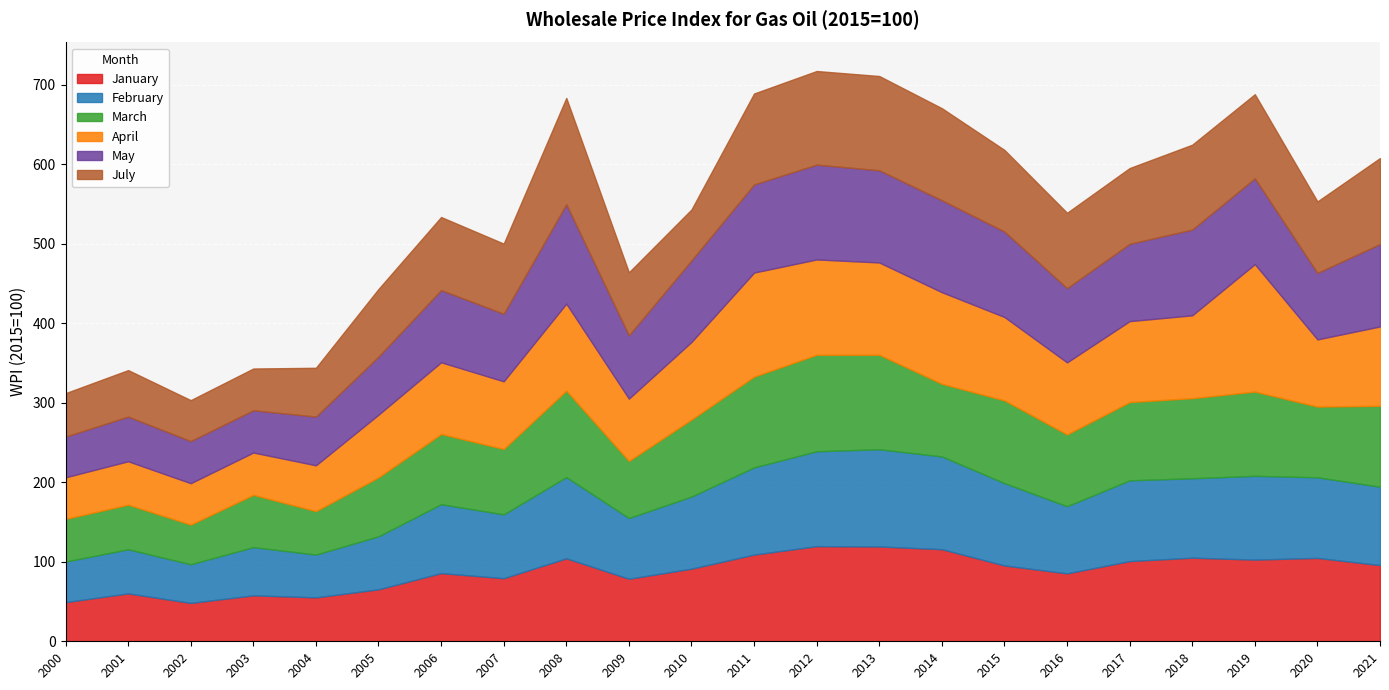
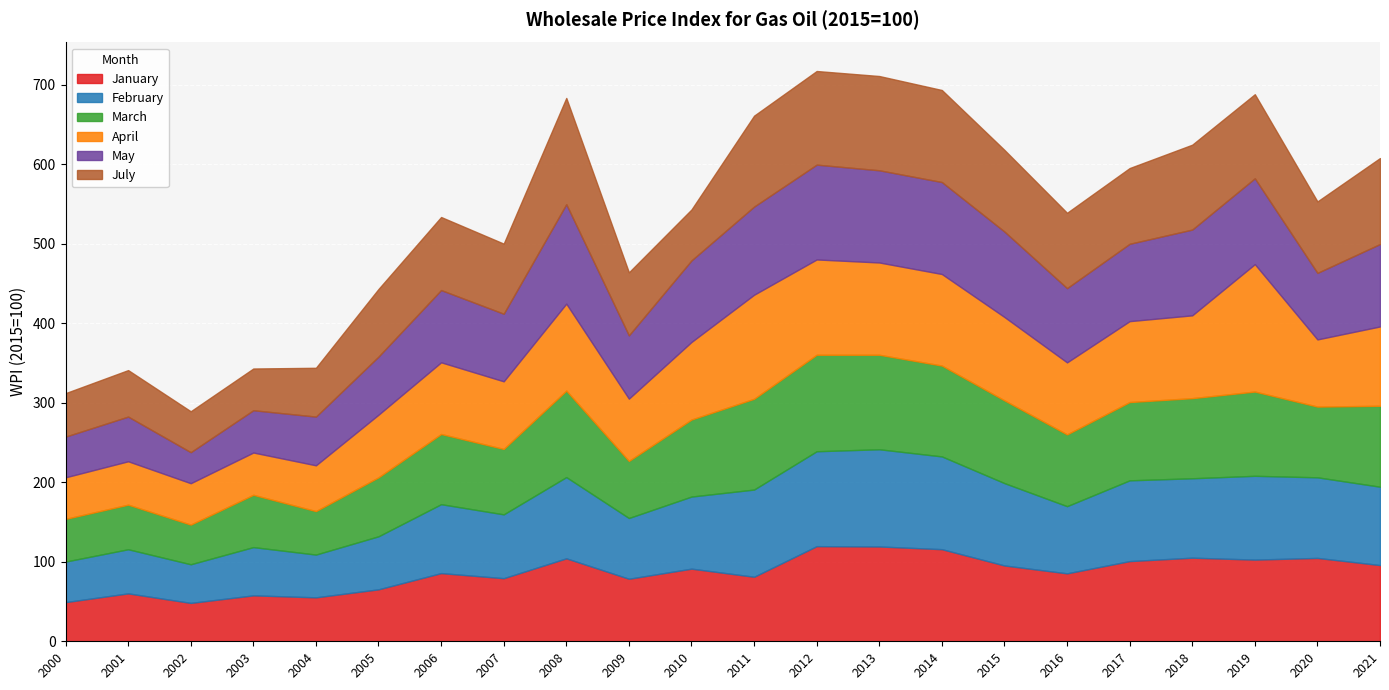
  {
    "January": {
      "2000": 50,
      "2001": 60,
      "2002": 50,
      "2003": 60,
      "2004": 60,
      "2005": 70,
      "2006": 90,
      "2007": 80,
      "2008": 100,
      "2009": 80,
      "2010": 90,
-     "2011": 110,
+     "2011": 80,
      "2012": 120,
      "2013": 120,
      "2014": 120,
      "2015": 100,
      "2016": 90,
      "2017": 100,
      "2018": 110,
      "2019": 100,
      "2020": 100,
      "2021": 100
    },
    "February": {
      "2000": 50,
      "2001": 60,
      "2002": 50,
      "2003": 60,
      "2004": 50,
      "2005": 70,
      "2006": 90,
      "2007": 80,
      "2008": 100,
      "2009": 80,
      "2010": 90,
      "2011": 110,
      "2012": 120,
      "2013": 120,
      "2014": 120,
      "2015": 100,
      "2016": 80,
      "2017": 100,
      "2018": 100,
      "2019": 110,
      "2020": 100,
      "2021": 100
    },
    "March": {
      "2000": 50,
      "2001": 60,
      "2002": 50,
      "2003": 70,
      "2004": 50,
      "2005": 70,
      "2006": 90,
      "2007": 80,
      "2008": 110,
      "2009": 70,
      "2010": 100,
      "2011": 110,
      "2012": 120,
      "2013": 120,
-     "2014": 90,
+     "2014": 110,
      "2015": 100,
      "2016": 90,
      "2017": 100,
      "2018": 100,
      "2019": 110,
      "2020": 90,
      "2021": 100
    },
    "April": {
      "2000": 50,
      "2001": 50,
      "2002": 50,
      "2003": 50,
      "2004": 60,
      "2005": 80,
      "2006": 90,
      "2007": 90,
      "2008": 110,
      "2009": 80,
      "2010": 100,
      "2011": 130,
      "2012": 120,
      "2013": 120,
      "2014": 120,
      "2015": 100,
      "2016": 90,
      "2017": 100,
      "2018": 100,
      "2019": 160,
      "2020": 80,
      "2021": 100
    },
    "May": {
      "2000": 50,
      "2001": 60,
-     "2002": 50,
+     "2002": 40,
      "2003": 50,
      "2004": 60,
      "2005": 70,
      "2006": 90,
      "2007": 90,
      "2008": 130,
      "2009": 80,
      "2010": 100,
      "2011": 110,
      "2012": 120,
      "2013": 120,
      "2014": 120,
      "2015": 110,
      "2016": 90,
      "2017": 100,
      "2018": 110,
      "2019": 110,
      "2020": 80,
      "2021": 100
    },
    "July": {
      "2000": 50,
      "2001": 60,
      "2002": 50,
      "2003": 50,
      "2004": 60,
      "2005": 90,
      "2006": 90,
      "2007": 90,
      "2008": 130,
      "2009": 80,
      "2010": 60,
      "2011": 110,
      "2012": 120,
      "2013": 120,
      "2014": 120,
      "2015": 100,
      "2016": 90,
      "2017": 100,
      "2018": 110,
      "2019": 110,
      "2020": 90,
      "2021": 110
    }
  }
